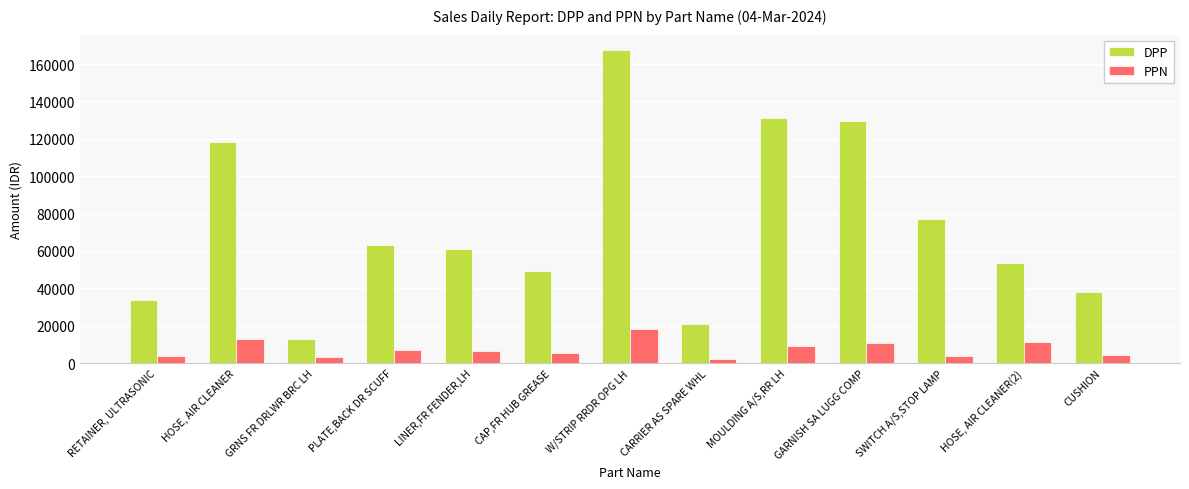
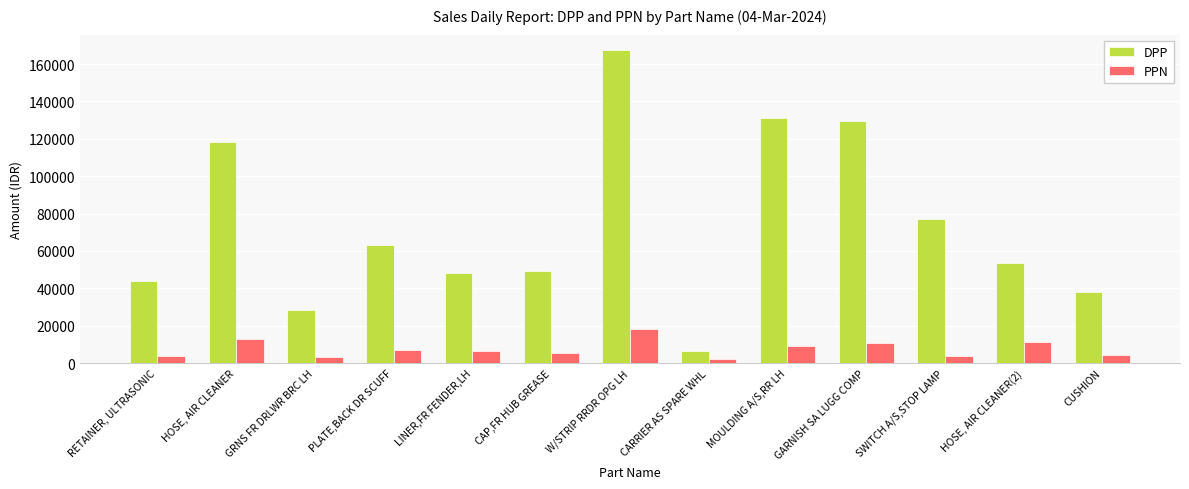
  {
    "DPP": {
-     "RETAINER, ULTRASONIC": 34000,
+     "RETAINER, ULTRASONIC": 44000,
      "HOSE, AIR CLEANER": 118000,
-     "GRNS FR DRLWR BRC LH": 13000,
+     "GRNS FR DRLWR BRC LH": 28000,
      "PLATE,BACK DR SCUFF": 63000,
-     "LINER,FR FENDER,LH": 61000,
+     "LINER,FR FENDER,LH": 48000,
      "CAP,FR HUB GREASE": 49000,
      "W/STRIP RRDR OPG LH": 167000,
-     "CARRIER AS SPARE WHL": 21000,
+     "CARRIER AS SPARE WHL": 7000,
      "MOULDING A/S,RR LH": 131000,
      "GARNISH SA LUGG COMP": 130000,
      "SWITCH A/S,STOP LAMP": 77000,
      "HOSE, AIR CLEANER(2)": 53000,
      "CUSHION": 38000
    },
    "PPN": {
      "RETAINER, ULTRASONIC": 4000,
      "HOSE, AIR CLEANER": 13000,
      "GRNS FR DRLWR BRC LH": 3000,
      "PLATE,BACK DR SCUFF": 7000,
      "LINER,FR FENDER,LH": 7000,
      "CAP,FR HUB GREASE": 5000,
      "W/STRIP RRDR OPG LH": 18000,
      "CARRIER AS SPARE WHL": 2000,
      "MOULDING A/S,RR LH": 9000,
      "GARNISH SA LUGG COMP": 11000,
      "SWITCH A/S,STOP LAMP": 4000,
      "HOSE, AIR CLEANER(2)": 11000,
      "CUSHION": 4000
    }
  }
